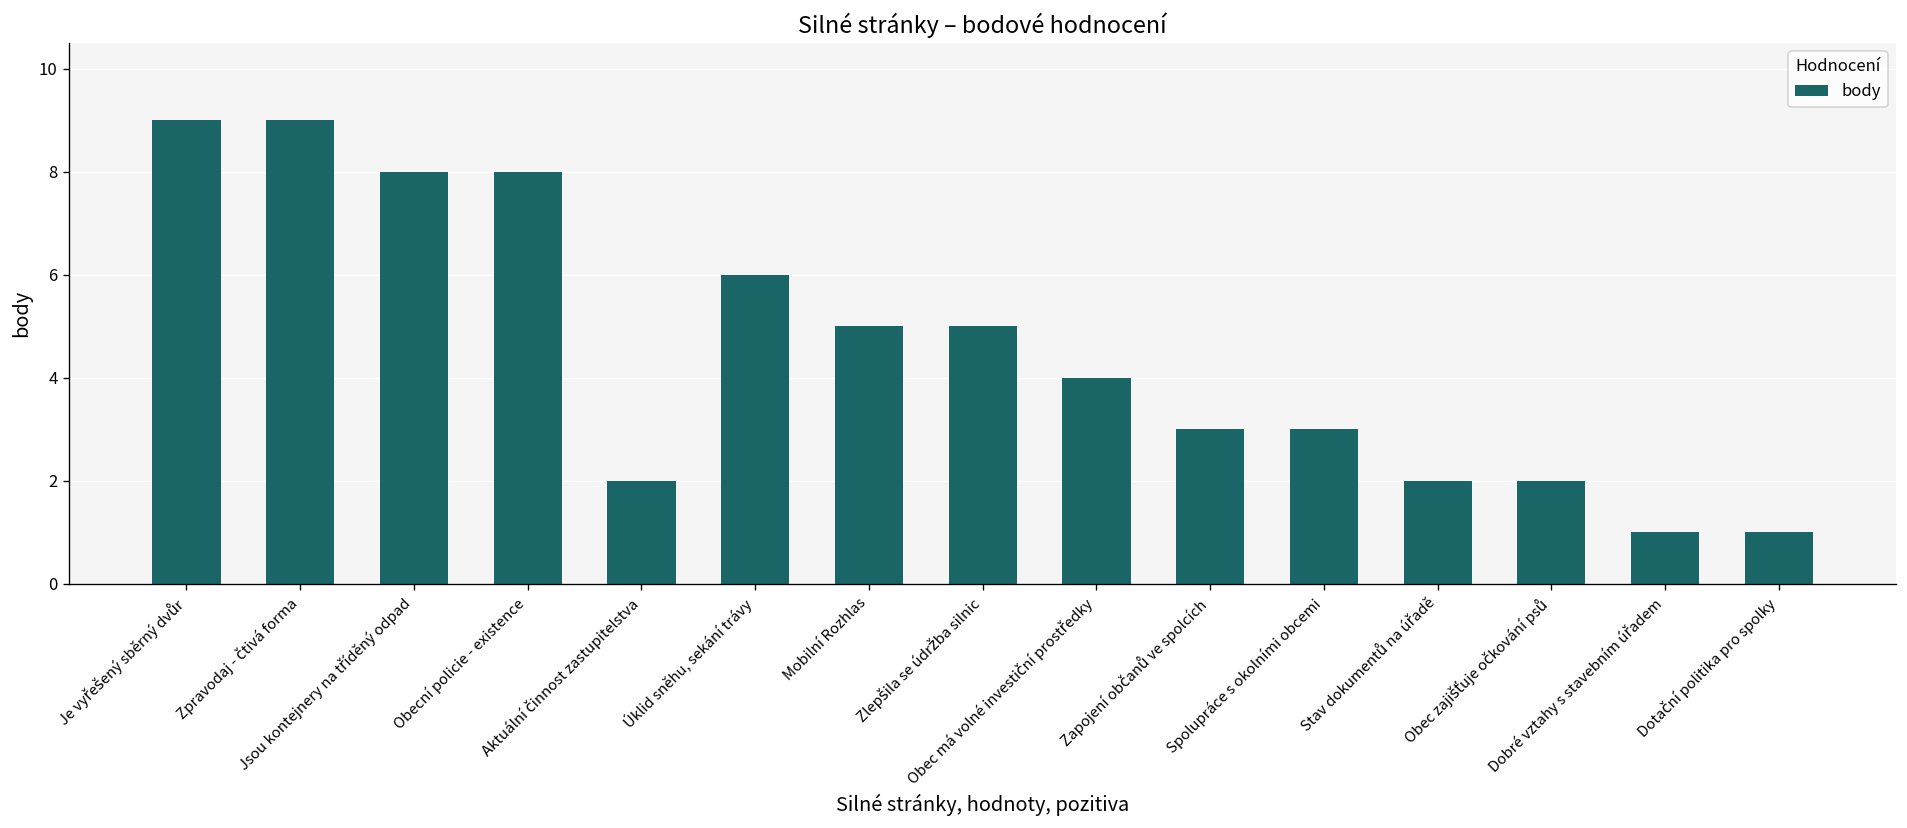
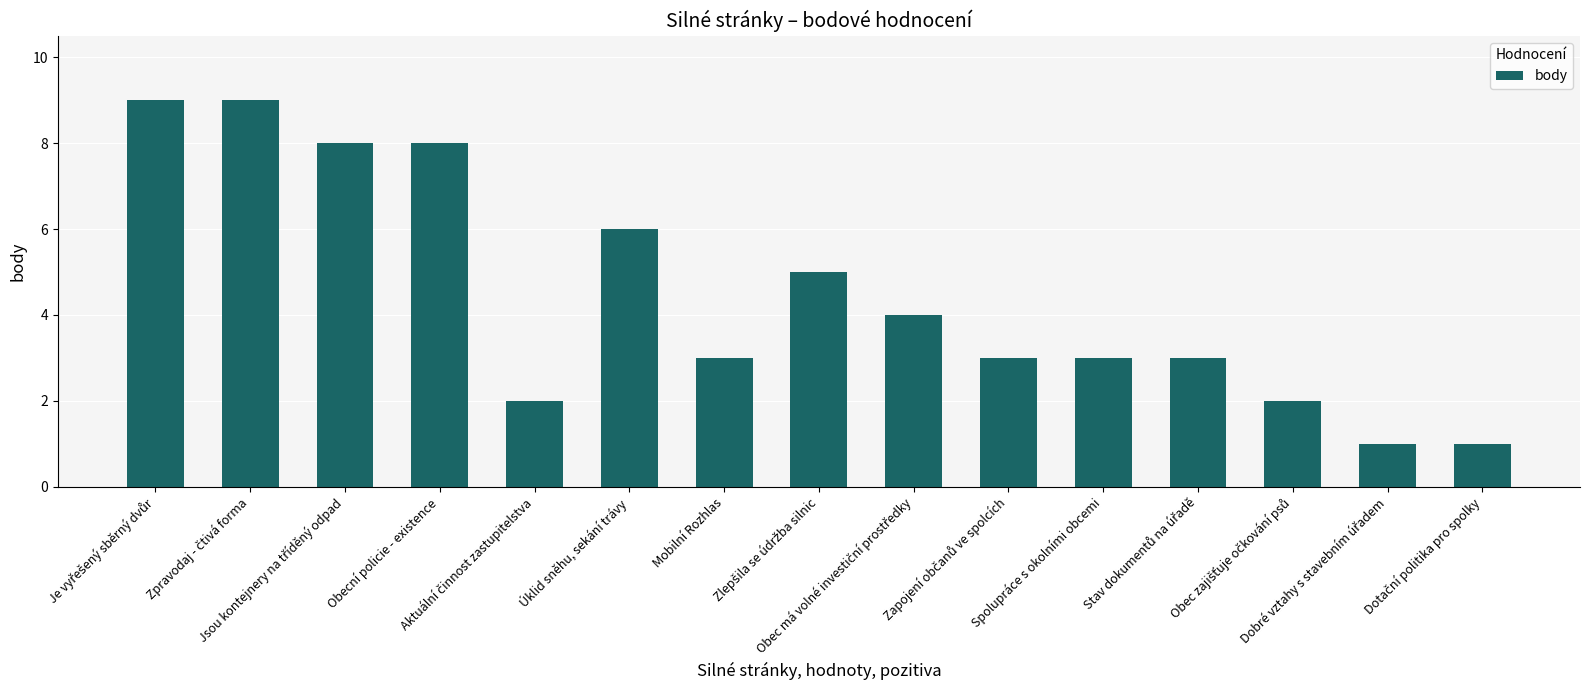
  {
    "Je vyřešený sběrný dvůr": 9,
    "Zpravodaj - čtivá forma": 9,
    "Jsou kontejnery na tříděný odpad": 8,
    "Obecní policie - existence": 8,
    "Aktuální činnost zastupitelstva": 2,
    "Úklid sněhu, sekání trávy": 6,
-   "Mobilní Rozhlas": 5,
+   "Mobilní Rozhlas": 3,
    "Zlepšila se údržba silnic": 5,
    "Obec má volné investiční prostředky": 4,
    "Zapojení občanů ve spolcích": 3,
    "Spolupráce s okolními obcemi": 3,
-   "Stav dokumentů na úřadě": 2,
+   "Stav dokumentů na úřadě": 3,
    "Obec zajišťuje očkování psů": 2,
    "Dobré vztahy s stavebním úřadem": 1,
    "Dotační politika pro spolky": 1
  }
